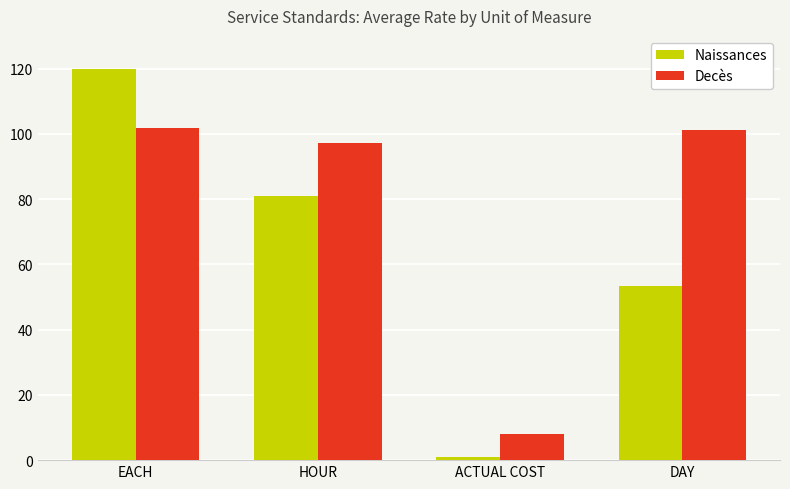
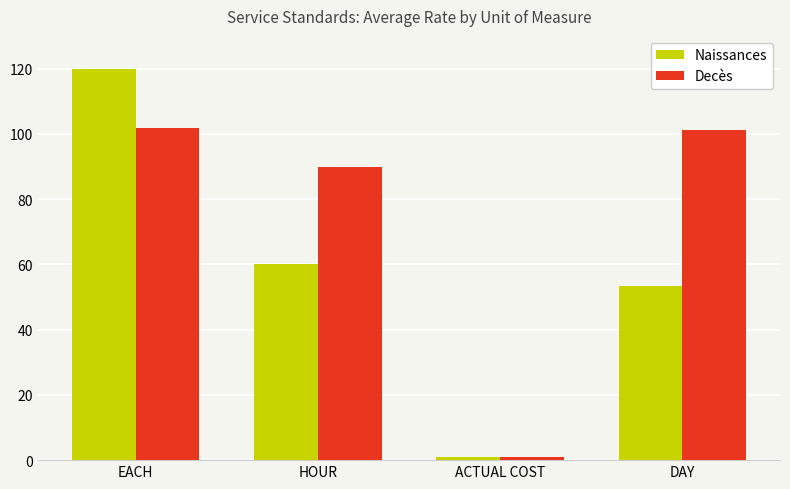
  {
    "Naissances": {
      "EACH": 120,
-     "HOUR": 81,
+     "HOUR": 60,
      "ACTUAL COST": 1,
      "DAY": 53
    },
    "Decès": {
      "EACH": 102,
-     "HOUR": 97,
-     "ACTUAL COST": 8,
+     "HOUR": 90,
+     "ACTUAL COST": 1,
      "DAY": 101
    }
  }
